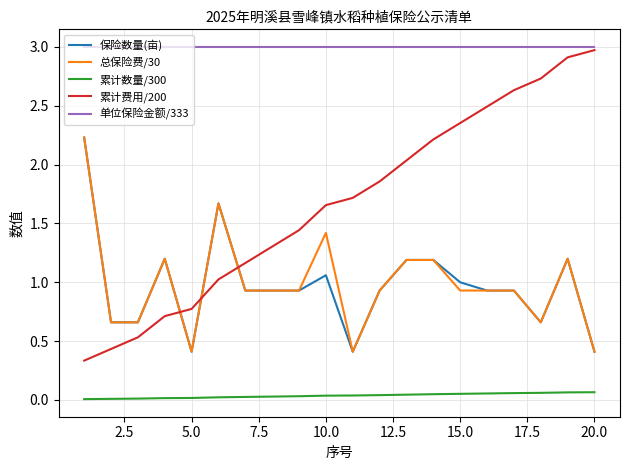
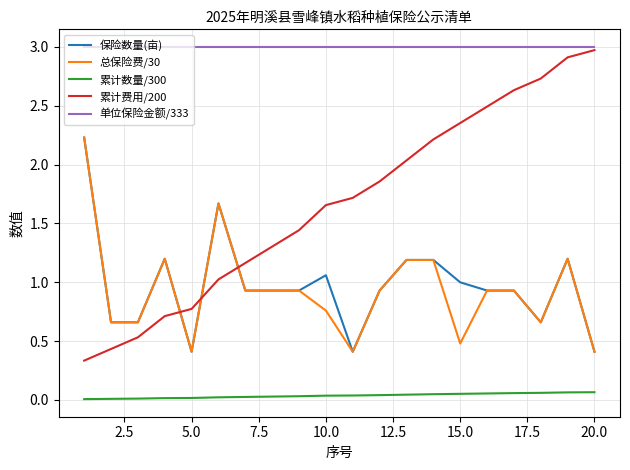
  {
    "保险数量(亩)": {
      "10.0": 1.06,
      "15.0": 1.00
    },
    "总保险费/30": {
-     "10.0": 1.42,
-     "15.0": 0.93
+     "10.0": 0.76,
+     "15.0": 0.48
    },
    "累计数量/300": {
      "5.0": 0.02,
      "10.0": 0.04,
      "15.0": 0.05,
      "20.0": 0.07
    },
    "累计费用/200": {
      "5.0": 0.77,
      "10.0": 1.66,
      "15.0": 2.35,
      "20.0": 2.97
    },
    "单位保险金额/333": {
      "10.0": 3.00,
      "15.0": 3.00,
      "20.0": 3.00
    }
  }
